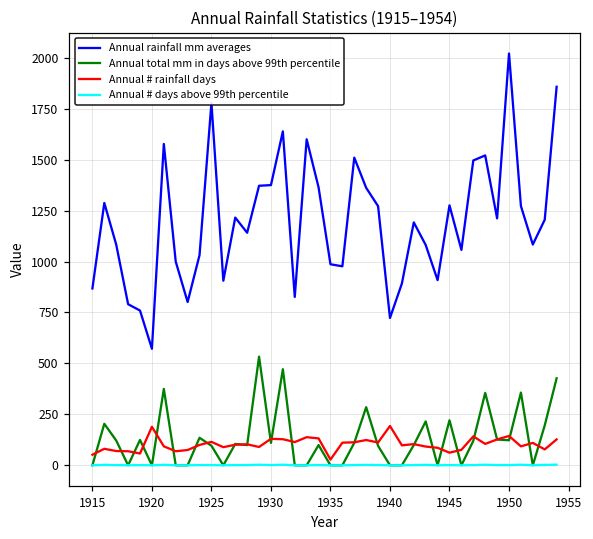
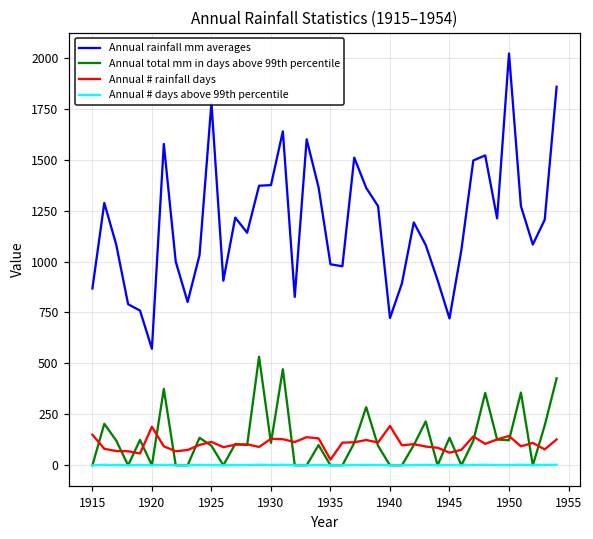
  {
    "Annual rainfall mm averages": {
      "1915": 870,
      "1920": 570,
      "1930": 1380,
      "1935": 990,
      "1940": 720,
-     "1945": 1280,
+     "1945": 720,
      "1950": 2020
    },
    "Annual total mm in days above 99th percentile": {
      "1925": 100,
      "1930": 110,
-     "1945": 220,
+     "1945": 140,
      "1950": 120
    },
    "Annual # rainfall days": {
-     "1915": 50,
+     "1915": 150,
      "1920": 190,
      "1925": 120,
      "1930": 130,
      "1935": 30,
      "1940": 190,
      "1945": 60,
      "1950": 140
    },
    "Annual # days above 99th percentile": {
      "1925": 0,
      "1930": 0,
      "1945": 0,
      "1950": 0
    }
  }
